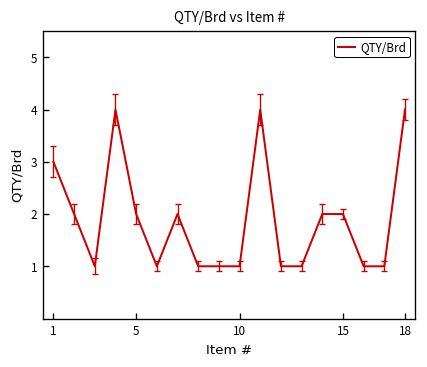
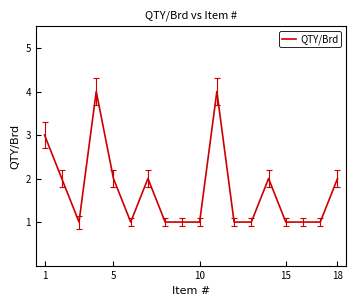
  {
    "QTY/Brd": {
      "1": 3,
      "5": 2,
      "10": 1,
-     "15": 2,
-     "18": 4
+     "15": 1,
+     "18": 2
    }
  }
